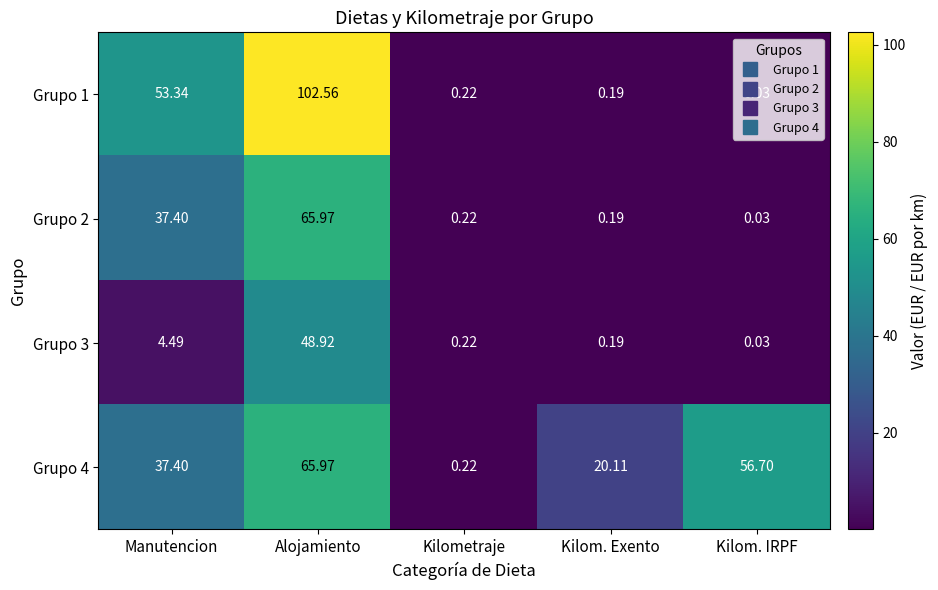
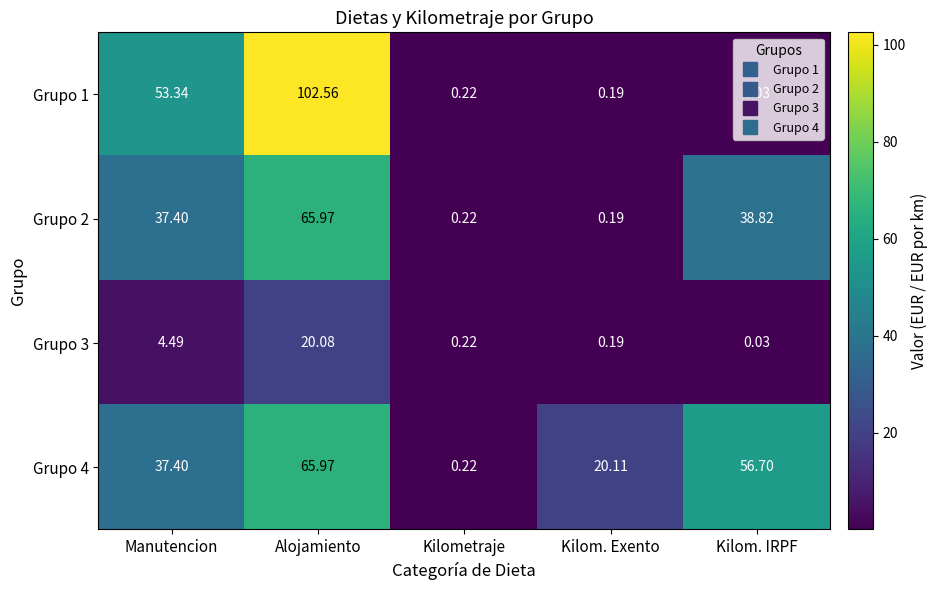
  {
    "Grupo 1": {
      "Manutencion": 53.34,
      "Alojamiento": 102.56,
      "Kilometraje": 0.22,
      "Kilom. Exento": 0.19
    },
    "Grupo 2": {
      "Manutencion": 37.40,
      "Alojamiento": 65.97,
      "Kilometraje": 0.22,
      "Kilom. Exento": 0.19,
-     "Kilom. IRPF": 0.03
+     "Kilom. IRPF": 38.82
    },
    "Grupo 3": {
      "Manutencion": 4.49,
-     "Alojamiento": 48.92,
+     "Alojamiento": 20.08,
      "Kilometraje": 0.22,
      "Kilom. Exento": 0.19,
      "Kilom. IRPF": 0.03
    },
    "Grupo 4": {
      "Manutencion": 37.40,
      "Alojamiento": 65.97,
      "Kilometraje": 0.22,
      "Kilom. Exento": 20.11,
      "Kilom. IRPF": 56.70
    }
  }
